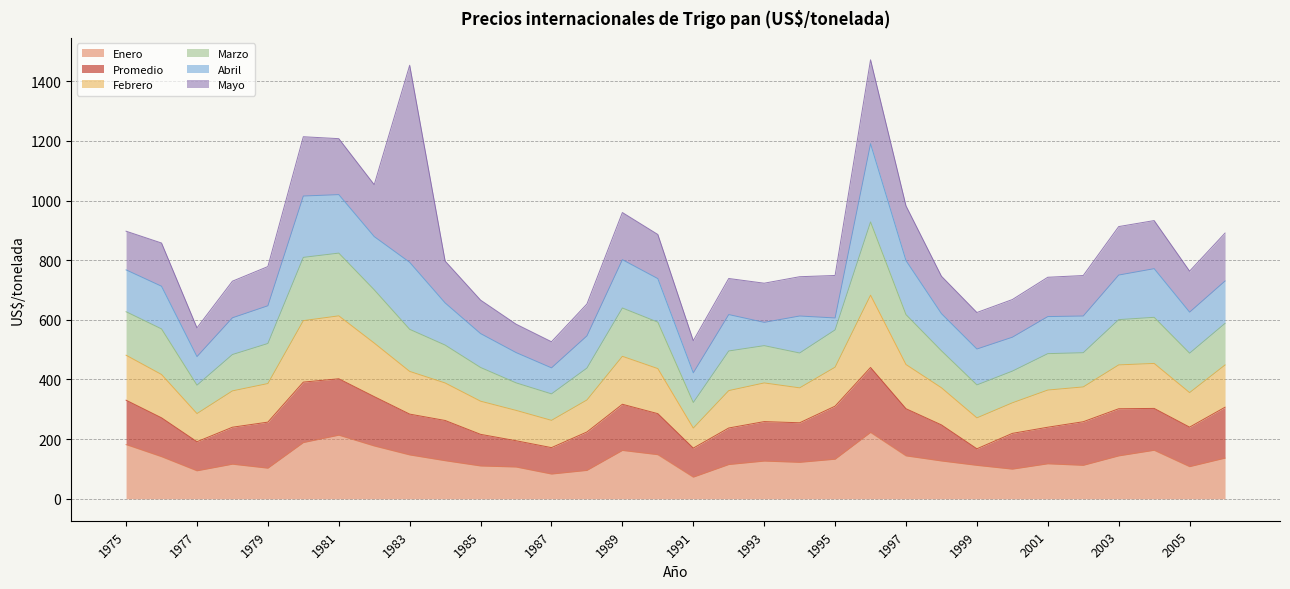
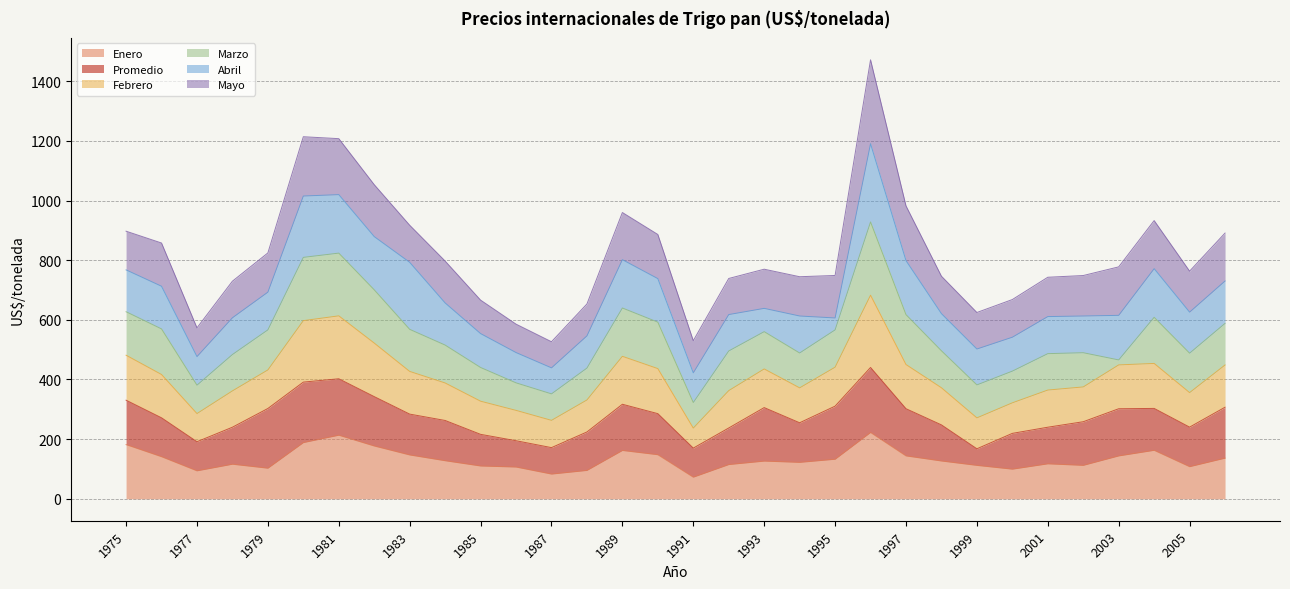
  {
    "Promedio": {
      "1975": 150,
      "1977": 100,
-     "1979": 150,
+     "1979": 200,
      "1981": 190,
      "1983": 140,
      "1985": 110,
      "1987": 90,
      "1989": 150,
      "1991": 100,
-     "1993": 130,
+     "1993": 180,
      "1995": 180,
      "1997": 160,
      "1999": 60,
      "2001": 120,
      "2003": 160,
      "2005": 130
    },
    "Marzo": {
      "1975": 150,
      "1977": 100,
      "1979": 130,
      "1981": 210,
      "1983": 140,
      "1985": 110,
      "1987": 90,
      "1989": 160,
      "1991": 90,
      "1993": 120,
      "1995": 130,
      "1997": 170,
      "1999": 110,
      "2001": 120,
-     "2003": 150,
+     "2003": 20,
      "2005": 130
    },
    "Abril": {
      "1975": 140,
      "1977": 100,
      "1979": 130,
      "1981": 200,
      "1983": 220,
      "1985": 110,
      "1987": 90,
      "1989": 160,
      "1991": 100,
      "1993": 80,
      "1995": 40,
      "1997": 180,
      "1999": 120,
      "2001": 120,
      "2003": 150,
      "2005": 140
    },
    "Mayo": {
      "1975": 130,
      "1977": 100,
      "1979": 130,
      "1981": 190,
-     "1983": 660,
+     "1983": 120,
      "1985": 110,
      "1987": 90,
      "1989": 160,
      "1991": 110,
      "1993": 130,
      "1995": 140,
      "1997": 180,
      "1999": 120,
      "2001": 130,
      "2003": 160,
      "2005": 140
    }
  }
